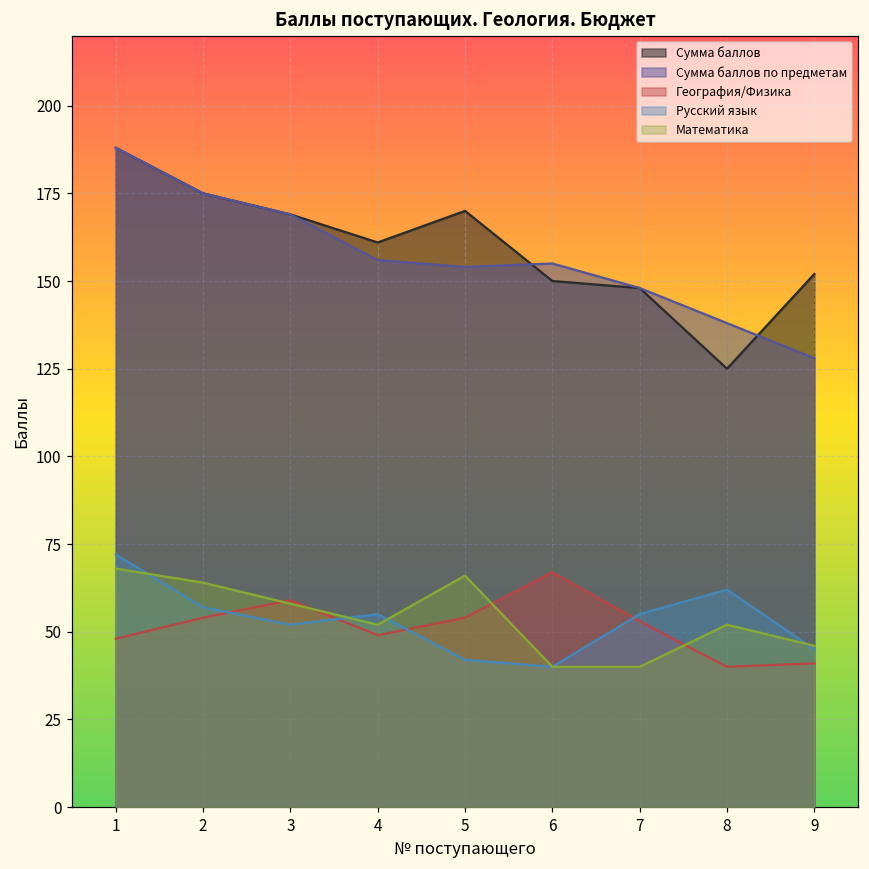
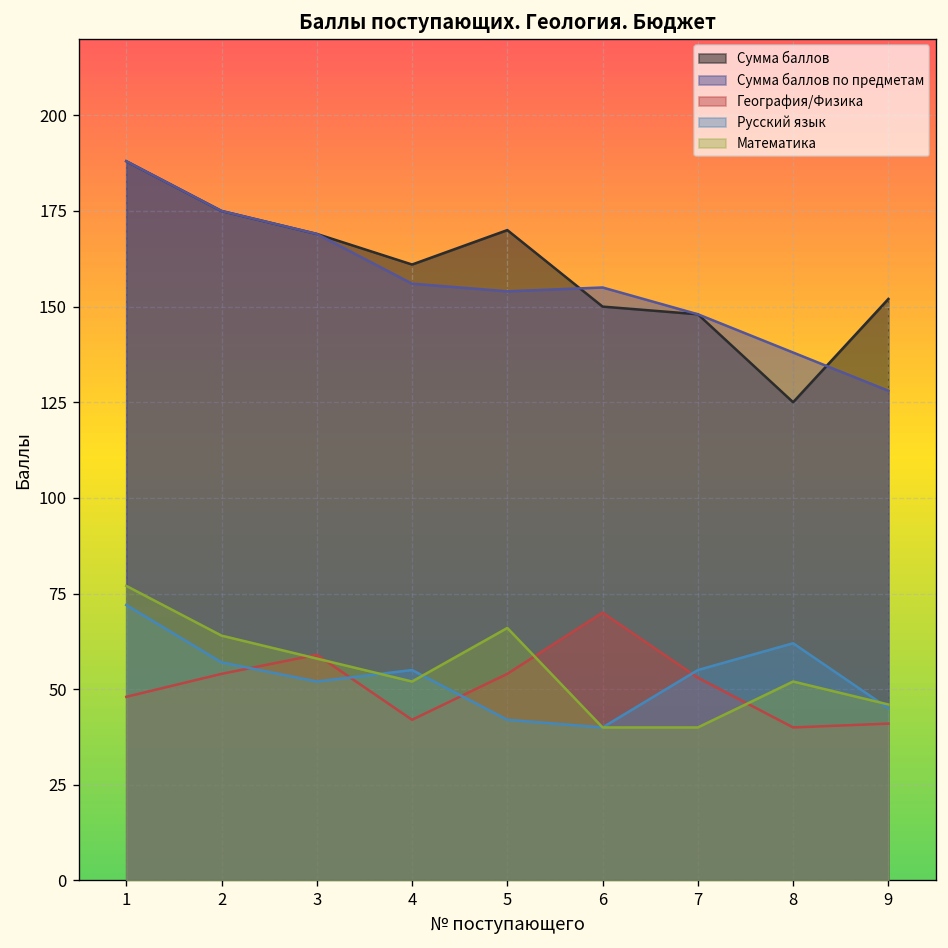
  {
    "Сумма баллов": {
      "4": 161,
      "5": 170,
      "6": 150,
      "8": 125,
      "9": 152
    },
    "Сумма баллов по предметам": {
      "4": 156,
      "5": 154,
      "6": 155,
      "8": 138,
      "9": 128
    },
    "География/Физика": {
      "1": 48,
      "2": 54,
      "3": 59,
-     "4": 49,
+     "4": 42,
      "5": 54,
-     "6": 67,
+     "6": 70,
      "7": 53,
      "8": 40,
      "9": 41
    },
    "Русский язык": {
      "1": 72,
      "2": 57,
      "3": 52,
      "4": 55,
      "5": 42,
      "7": 55,
      "8": 62,
      "9": 45
    },
    "Математика": {
-     "1": 68,
+     "1": 77,
      "2": 64,
      "3": 58,
      "4": 52,
      "5": 66,
      "7": 40,
      "8": 52,
      "9": 46
    }
  }
